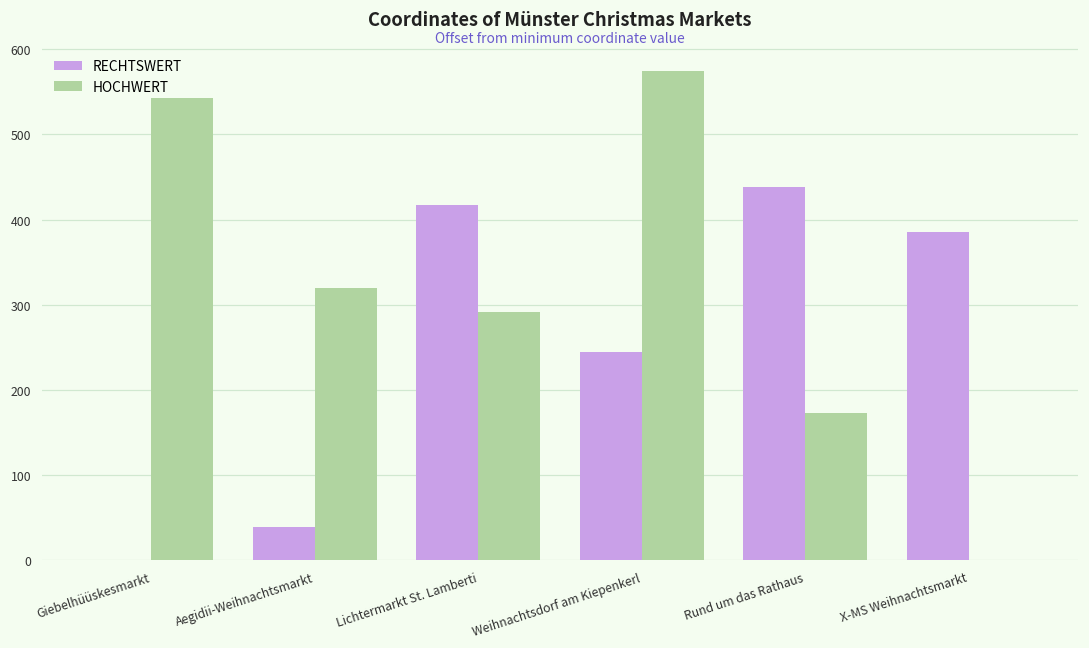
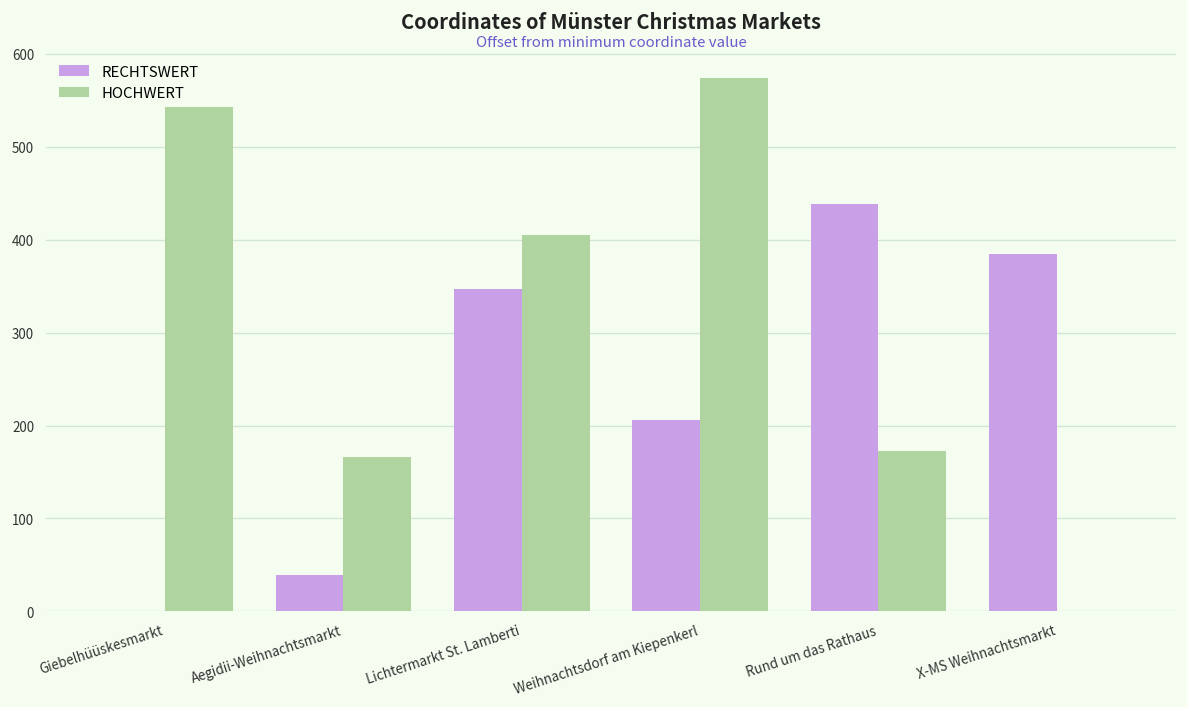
  {
    "RECHTSWERT": {
      "Giebelhüüskesmarkt": 0,
      "Aegidii-Weihnachtsmarkt": 40,
-     "Lichtermarkt St. Lamberti": 420,
-     "Weihnachtsdorf am Kiepenkerl": 250,
+     "Lichtermarkt St. Lamberti": 350,
+     "Weihnachtsdorf am Kiepenkerl": 210,
      "Rund um das Rathaus": 440,
      "X-MS Weihnachtsmarkt": 390
    },
    "HOCHWERT": {
      "Giebelhüüskesmarkt": 540,
-     "Aegidii-Weihnachtsmarkt": 320,
-     "Lichtermarkt St. Lamberti": 290,
+     "Aegidii-Weihnachtsmarkt": 170,
+     "Lichtermarkt St. Lamberti": 410,
      "Weihnachtsdorf am Kiepenkerl": 570,
      "Rund um das Rathaus": 170,
      "X-MS Weihnachtsmarkt": 0
    }
  }
